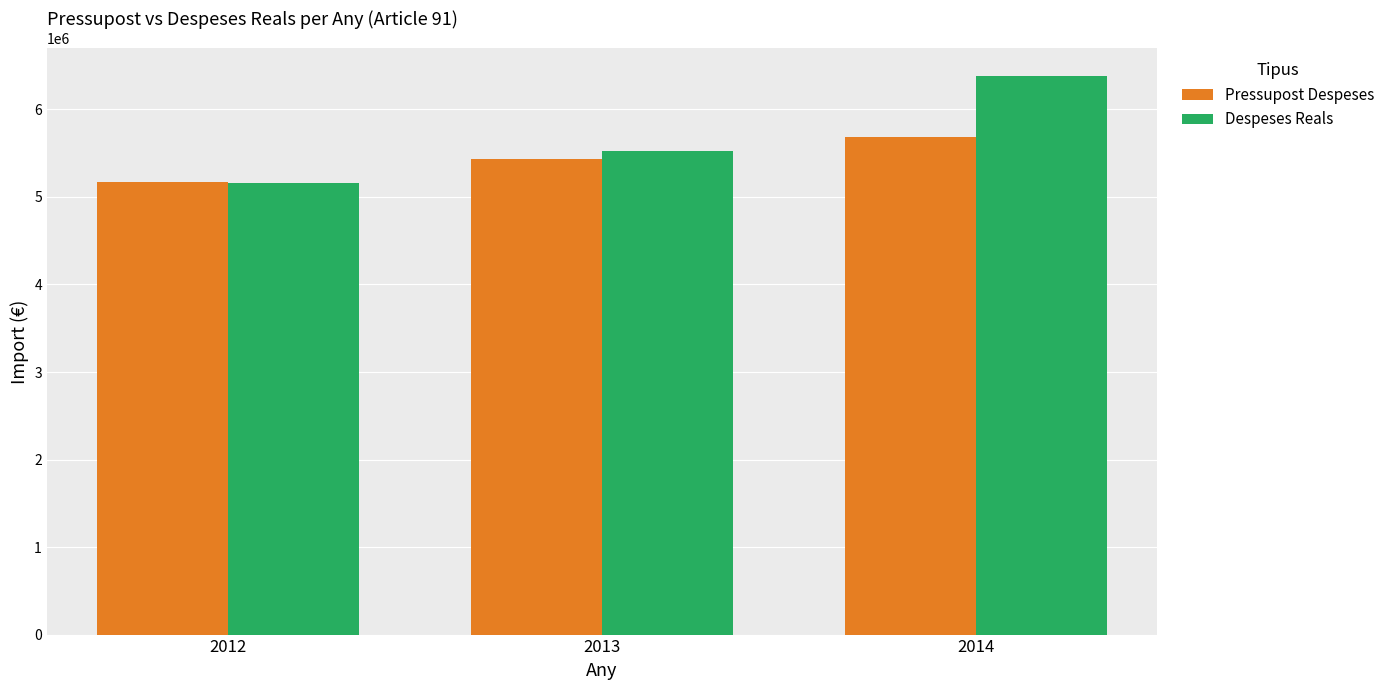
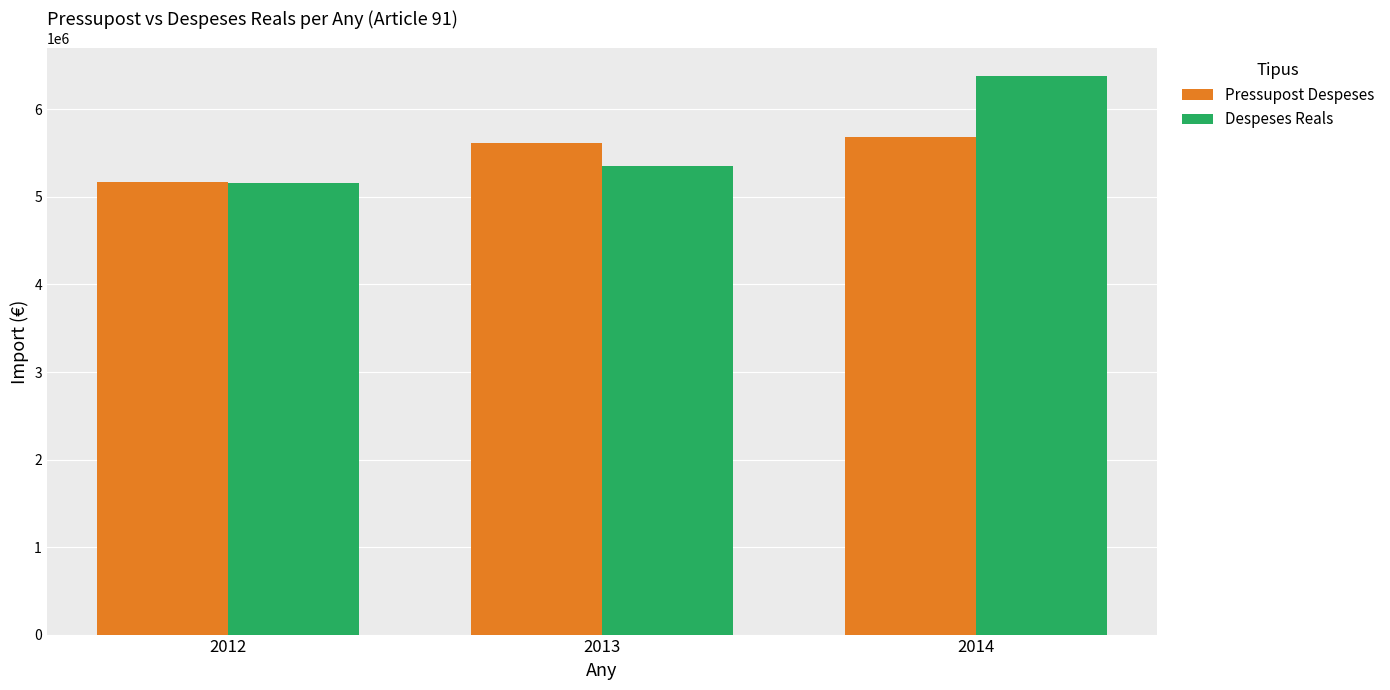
  {
    "Pressupost Despeses": {
      "2012": 5200000,
-     "2013": 5400000,
+     "2013": 5600000,
      "2014": 5700000
    },
    "Despeses Reals": {
      "2012": 5200000,
-     "2013": 5500000,
+     "2013": 5400000,
      "2014": 6400000
    }
  }
